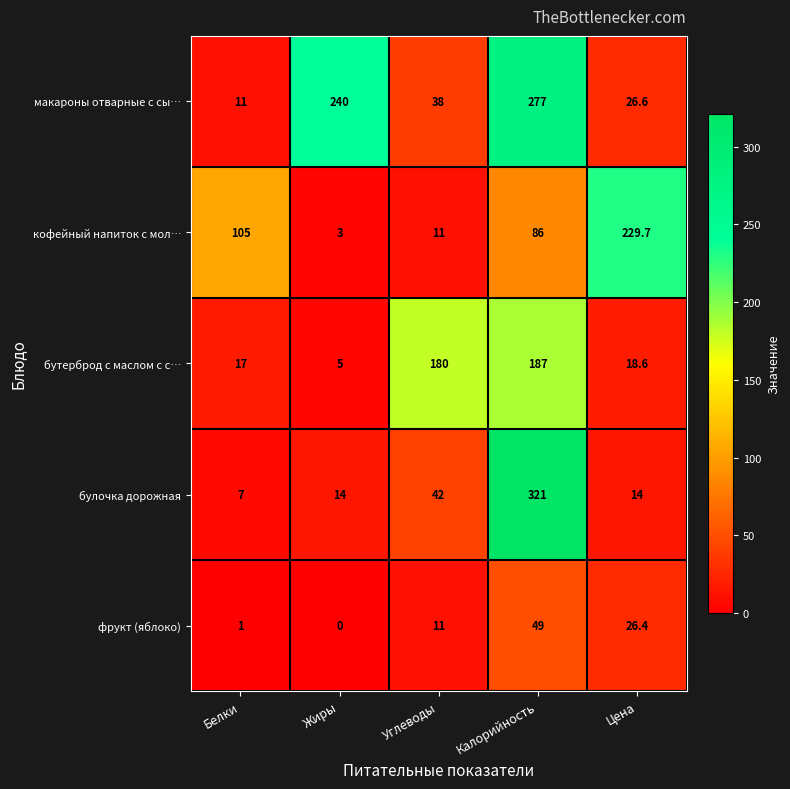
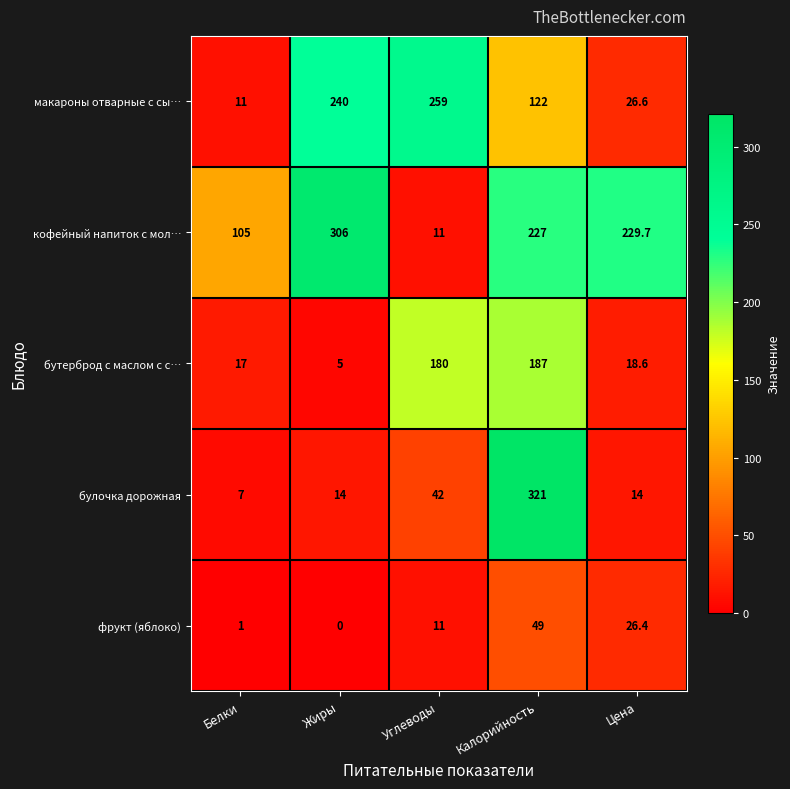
  {
    "макароны отварные с сы…": {
      "Белки": 11,
      "Жиры": 240,
-     "Углеводы": 38,
-     "Калорийность": 277,
+     "Углеводы": 259,
+     "Калорийность": 122,
      "Цена": 26.6
    },
    "кофейный напиток с мол…": {
      "Белки": 105,
-     "Жиры": 3,
+     "Жиры": 306,
      "Углеводы": 11,
-     "Калорийность": 86,
+     "Калорийность": 227,
      "Цена": 229.7
    },
    "бутерброд с маслом с с…": {
      "Белки": 17,
      "Жиры": 5,
      "Углеводы": 180,
      "Калорийность": 187,
      "Цена": 18.6
    },
    "булочка дорожная": {
      "Белки": 7,
      "Жиры": 14,
      "Углеводы": 42,
      "Калорийность": 321,
      "Цена": 14
    },
    "фрукт (яблоко)": {
      "Белки": 1,
      "Жиры": 0,
      "Углеводы": 11,
      "Калорийность": 49,
      "Цена": 26.4
    }
  }
